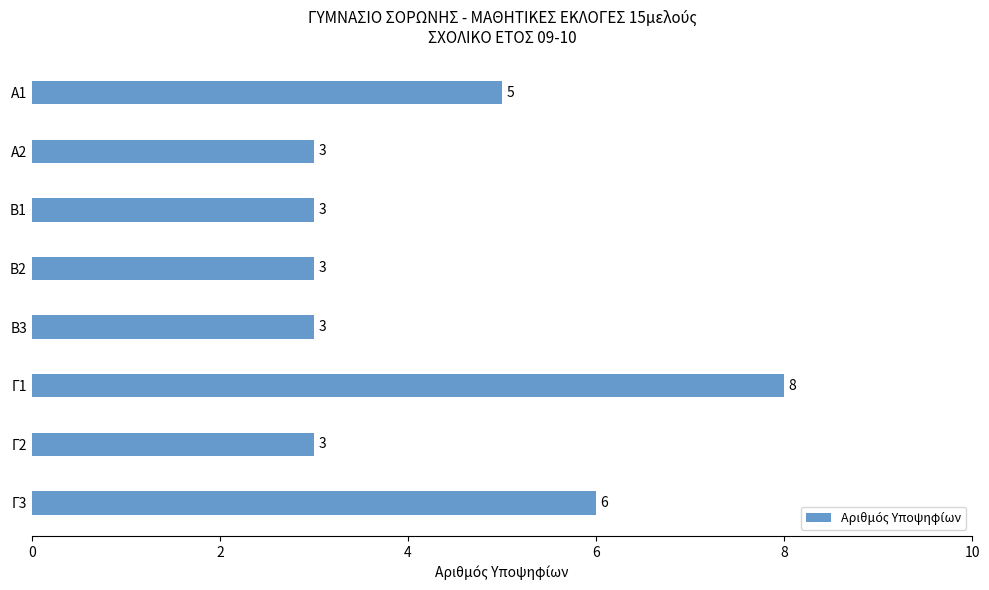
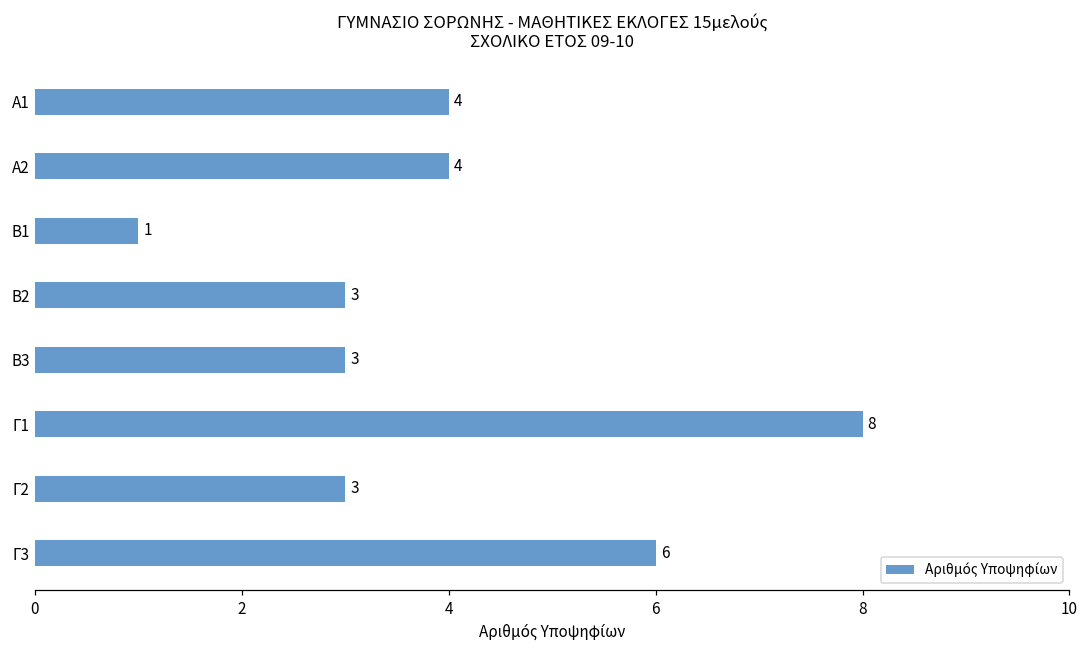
  {
-   "Α1": 5,
-   "Α2": 3,
-   "Β1": 3,
+   "Α1": 4,
+   "Α2": 4,
+   "Β1": 1,
    "Β2": 3,
    "Β3": 3,
    "Γ1": 8,
    "Γ2": 3,
    "Γ3": 6
  }
